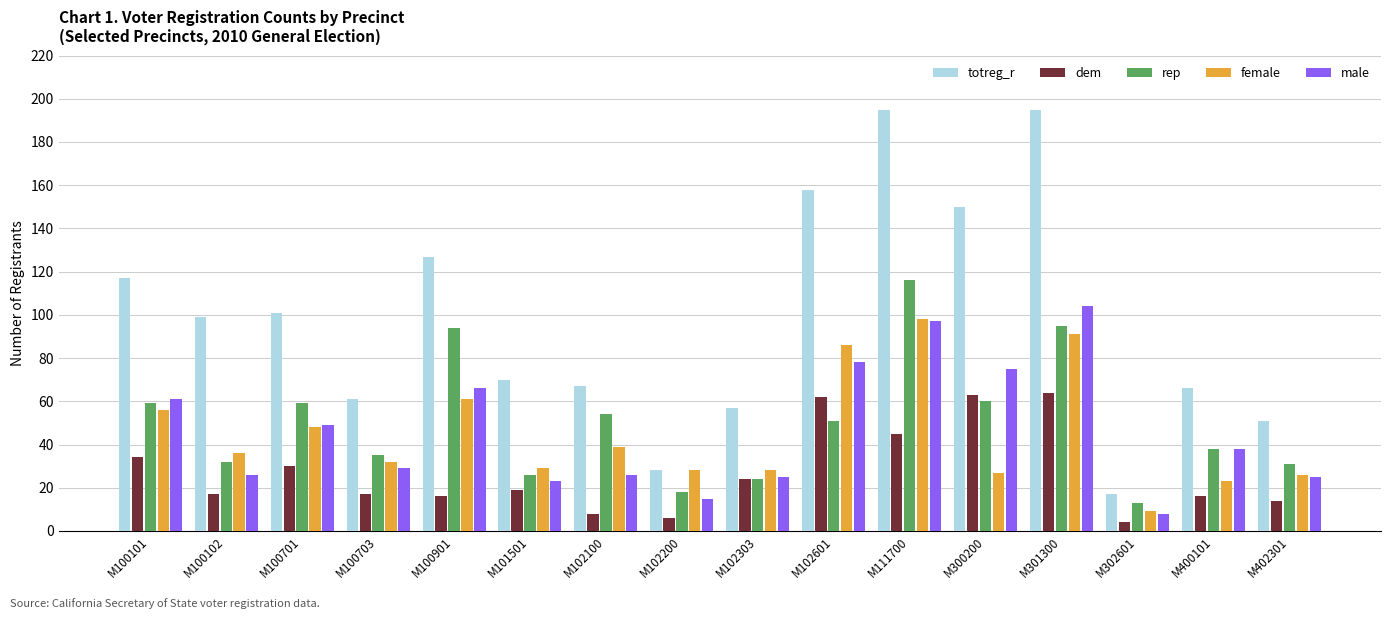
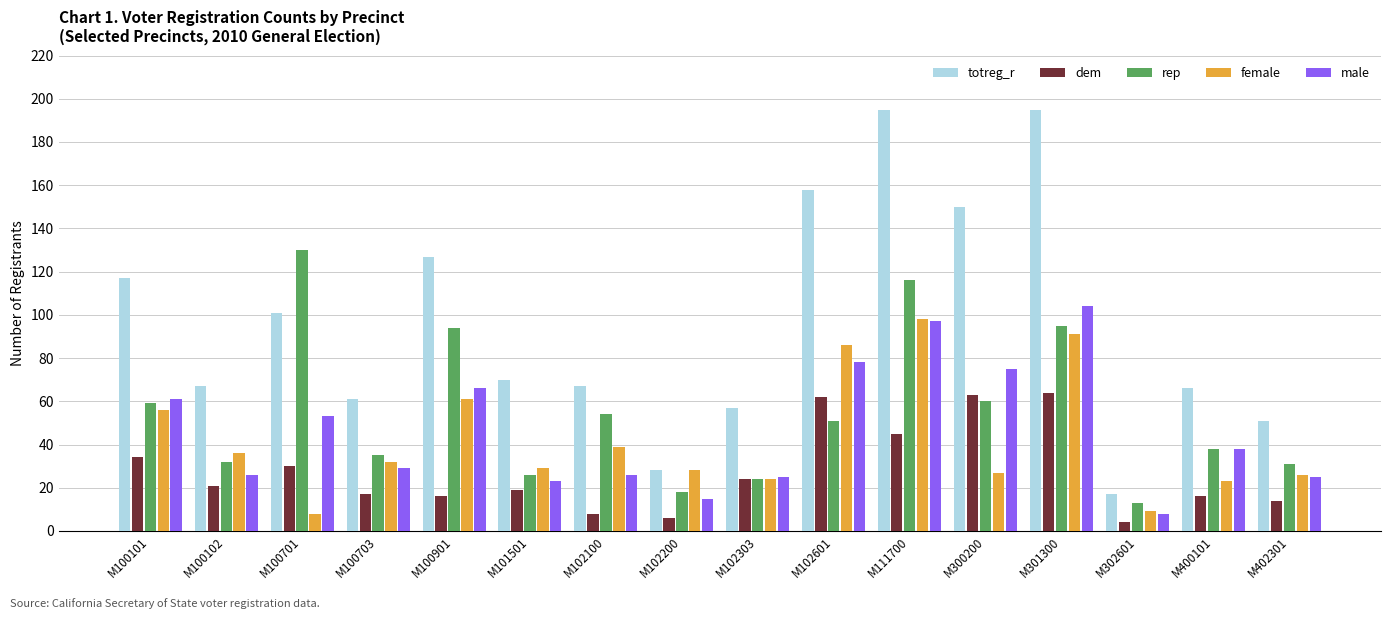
  {
    "totreg_r": {
      "M100101": 117,
-     "M100102": 99,
+     "M100102": 67,
      "M100701": 101,
      "M100703": 61,
      "M100901": 127,
      "M101501": 70,
      "M102100": 67,
      "M102200": 28,
      "M102303": 57,
      "M102601": 158,
      "M111700": 195,
      "M300200": 150,
      "M301300": 195,
      "M302601": 17,
      "M400101": 66,
      "M402301": 51
    },
    "dem": {
      "M100101": 34,
-     "M100102": 17,
+     "M100102": 21,
      "M100701": 30,
      "M100703": 17,
      "M100901": 16,
      "M101501": 19,
      "M102100": 8,
      "M102200": 6,
      "M102303": 24,
      "M102601": 62,
      "M111700": 45,
      "M300200": 63,
      "M301300": 64,
      "M302601": 4,
      "M400101": 16,
      "M402301": 14
    },
    "rep": {
      "M100101": 59,
      "M100102": 32,
-     "M100701": 59,
+     "M100701": 130,
      "M100703": 35,
      "M100901": 94,
      "M101501": 26,
      "M102100": 54,
      "M102200": 18,
      "M102303": 24,
      "M102601": 51,
      "M111700": 116,
      "M300200": 60,
      "M301300": 95,
      "M302601": 13,
      "M400101": 38,
      "M402301": 31
    },
    "female": {
      "M100101": 56,
      "M100102": 36,
-     "M100701": 48,
+     "M100701": 8,
      "M100703": 32,
      "M100901": 61,
      "M101501": 29,
      "M102100": 39,
      "M102200": 28,
-     "M102303": 28,
+     "M102303": 24,
      "M102601": 86,
      "M111700": 98,
      "M300200": 27,
      "M301300": 91,
      "M302601": 9,
      "M400101": 23,
      "M402301": 26
    },
    "male": {
      "M100101": 61,
      "M100102": 26,
-     "M100701": 49,
+     "M100701": 53,
      "M100703": 29,
      "M100901": 66,
      "M101501": 23,
      "M102100": 26,
      "M102200": 15,
      "M102303": 25,
      "M102601": 78,
      "M111700": 97,
      "M300200": 75,
      "M301300": 104,
      "M302601": 8,
      "M400101": 38,
      "M402301": 25
    }
  }
